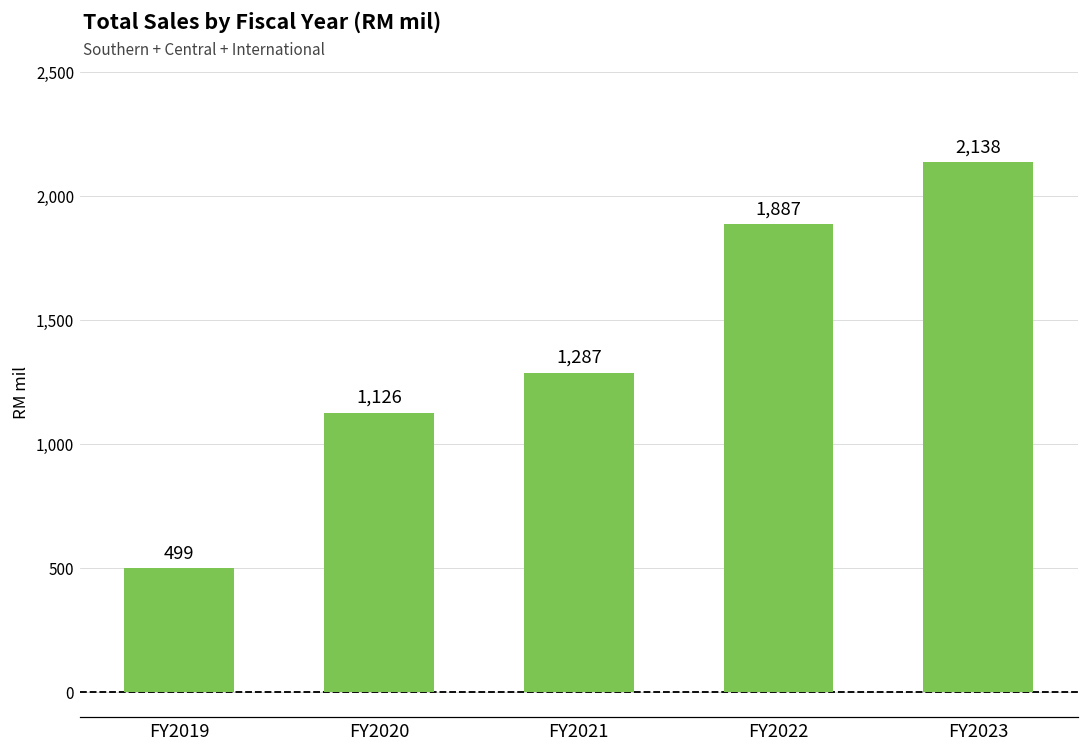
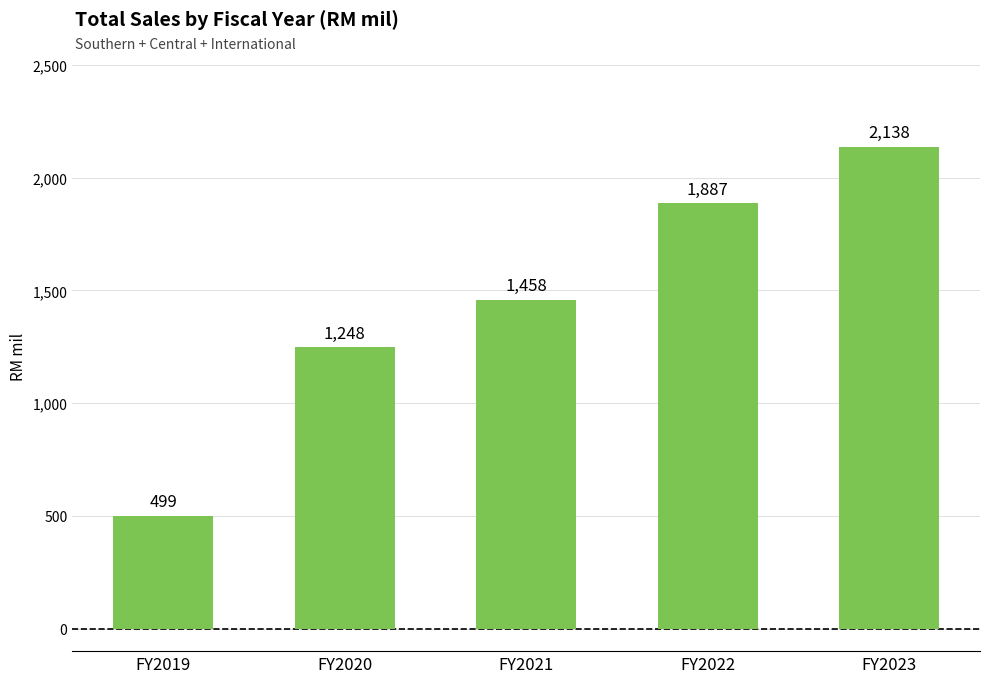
  {
    "FY2019": "499",
-   "FY2020": "1,126",
-   "FY2021": "1,287",
+   "FY2020": "1,248",
+   "FY2021": "1,458",
    "FY2022": "1,887",
    "FY2023": "2,138"
  }
